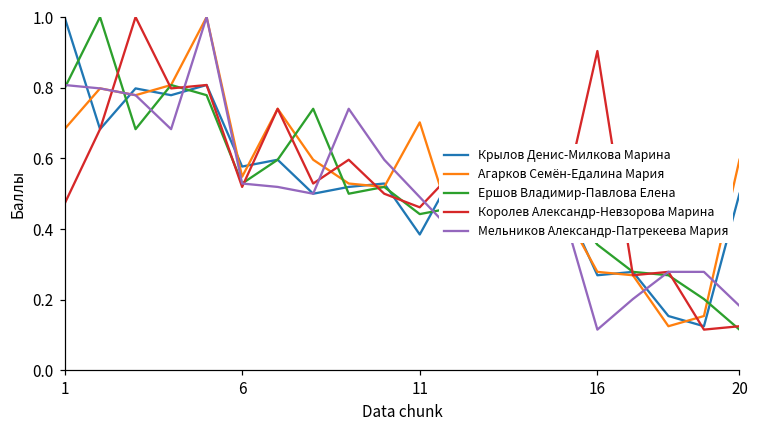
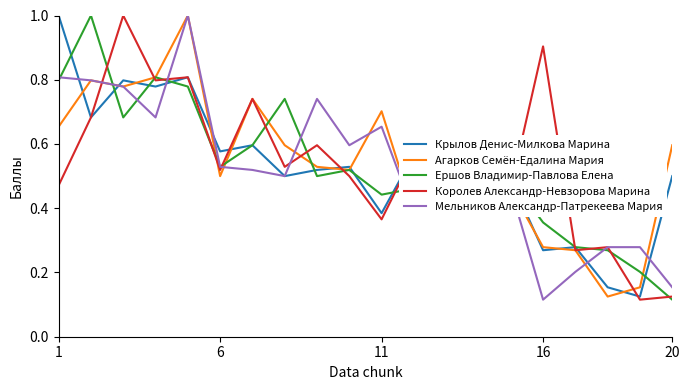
  {
    "Крылов Денис-Милкова Марина": {
      "1": 1.00,
      "6": 0.58,
      "11": 0.38,
      "16": 0.27,
      "20": 0.50
    },
    "Агарков Семён-Едалина Мария": {
-     "1": 0.68,
-     "6": 0.55,
+     "1": 0.65,
+     "6": 0.50,
      "11": 0.70,
      "16": 0.28,
      "20": 0.60
    },
    "Ершов Владимир-Павлова Елена": {
      "1": 0.80,
      "11": 0.44,
      "16": 0.36,
      "20": 0.12
    },
    "Королев Александр-Невзорова Марина": {
      "1": 0.47,
      "6": 0.52,
-     "11": 0.46,
+     "11": 0.37,
      "16": 0.90,
      "20": 0.13
    },
    "Мельников Александр-Патрекеева Мария": {
      "1": 0.81,
-     "11": 0.49,
+     "11": 0.65,
      "16": 0.12,
-     "20": 0.18
+     "20": 0.15
    }
  }
